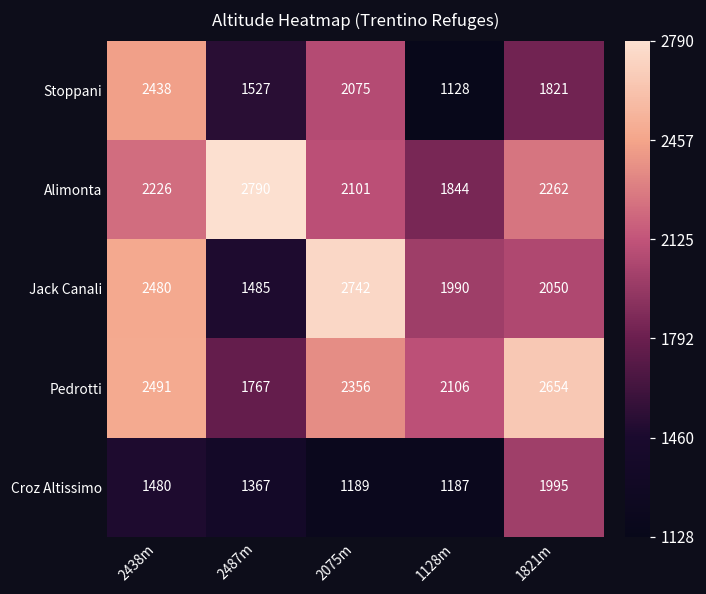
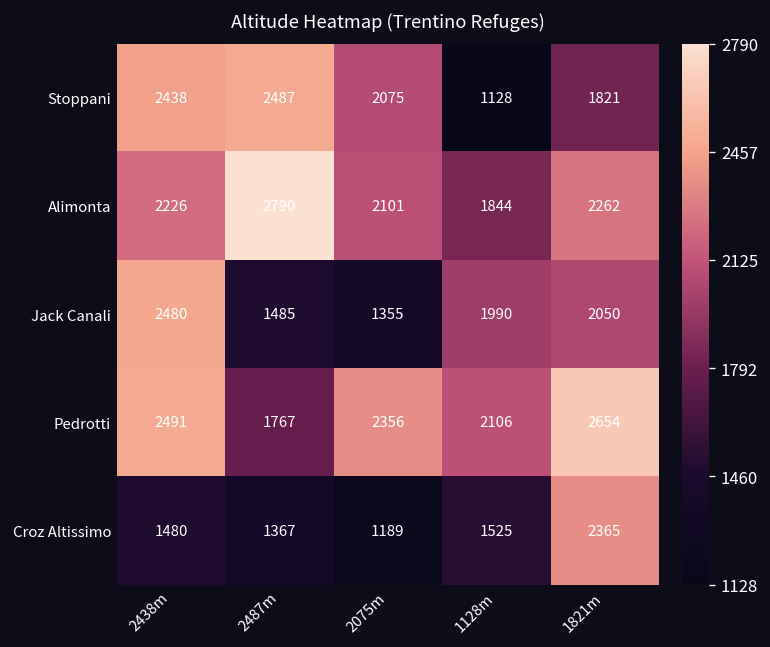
  {
    "Stoppani": {
      "2438m": 2438,
-     "2487m": 1527,
+     "2487m": 2487,
      "2075m": 2075,
      "1128m": 1128,
      "1821m": 1821
    },
    "Alimonta": {
      "2438m": 2226,
      "2075m": 2101,
      "1128m": 1844,
      "1821m": 2262
    },
    "Jack Canali": {
      "2438m": 2480,
      "2487m": 1485,
-     "2075m": 2742,
+     "2075m": 1355,
      "1128m": 1990,
      "1821m": 2050
    },
    "Pedrotti": {
      "2438m": 2491,
      "2487m": 1767,
      "2075m": 2356,
      "1128m": 2106,
      "1821m": 2654
    },
    "Croz Altissimo": {
      "2438m": 1480,
      "2487m": 1367,
      "2075m": 1189,
-     "1128m": 1187,
-     "1821m": 1995
+     "1128m": 1525,
+     "1821m": 2365
    }
  }
